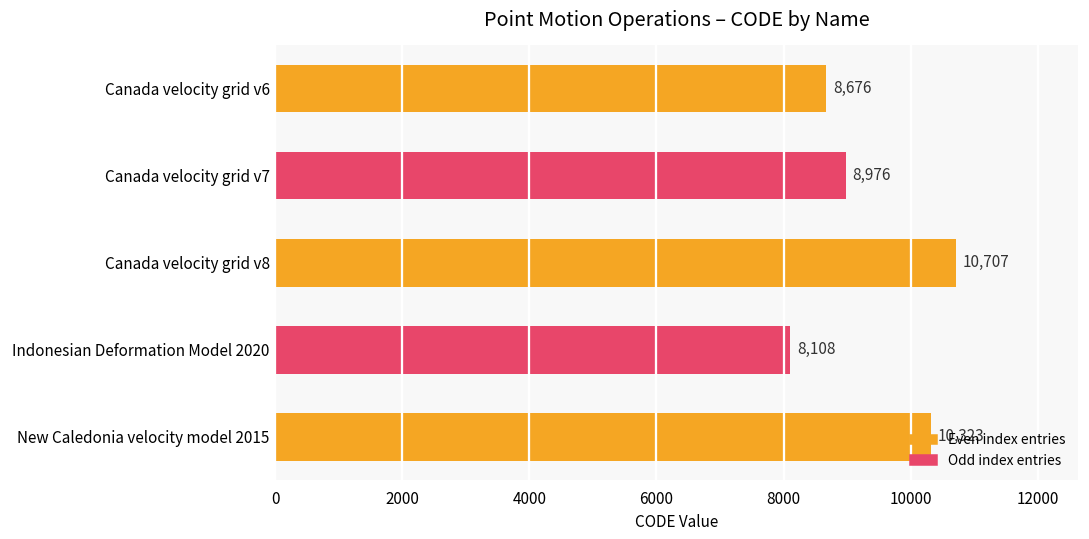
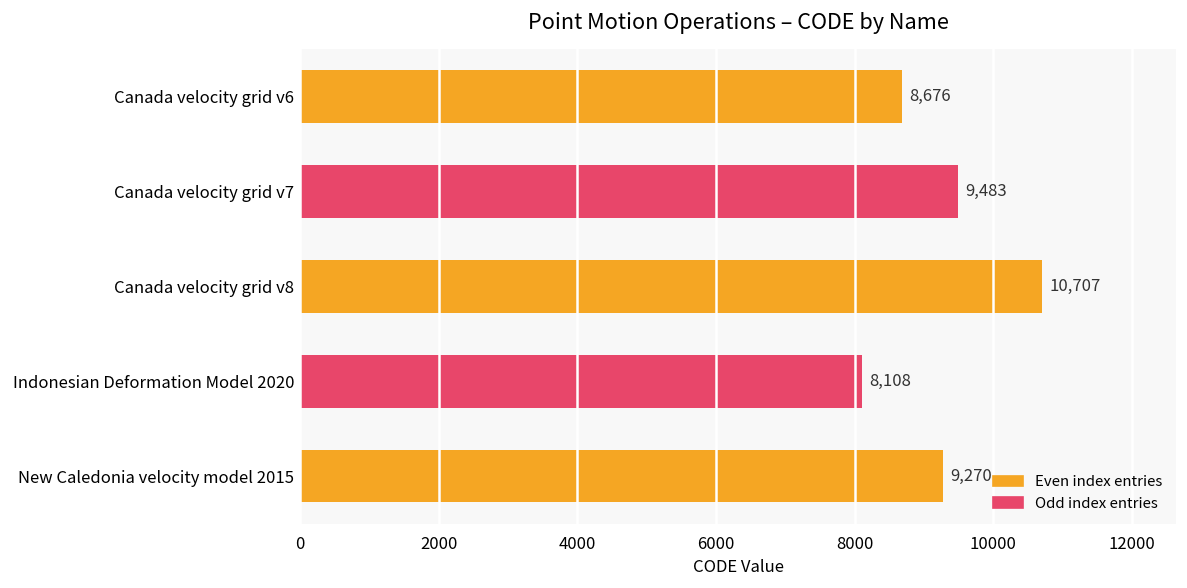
  {
    "Canada velocity grid v6": "8,676",
-   "Canada velocity grid v7": "8,976",
+   "Canada velocity grid v7": "9,483",
    "Canada velocity grid v8": "10,707",
    "Indonesian Deformation Model 2020": "8,108",
-   "New Caledonia velocity model 2015": "10,323"
+   "New Caledonia velocity model 2015": "9,270"
  }
